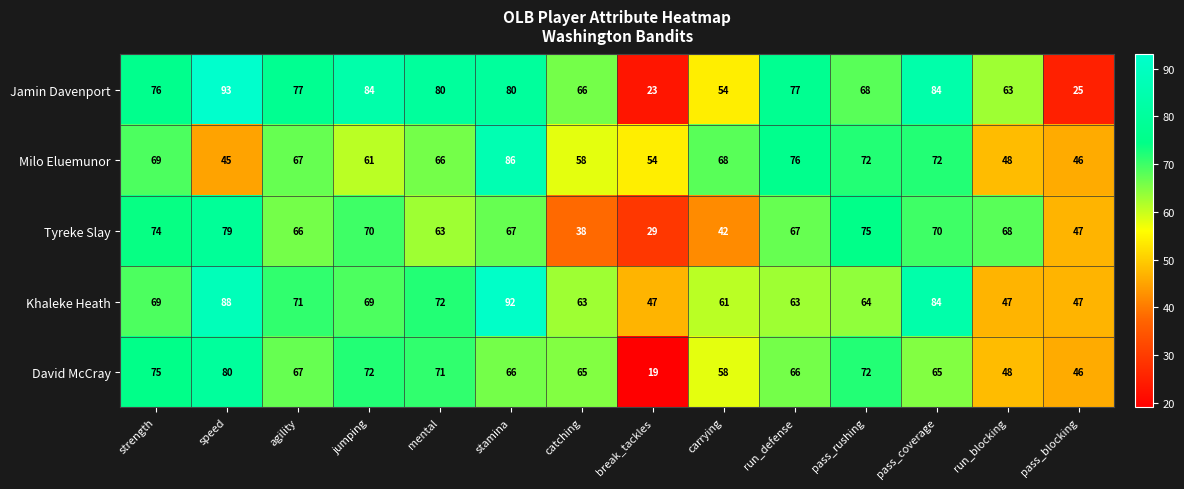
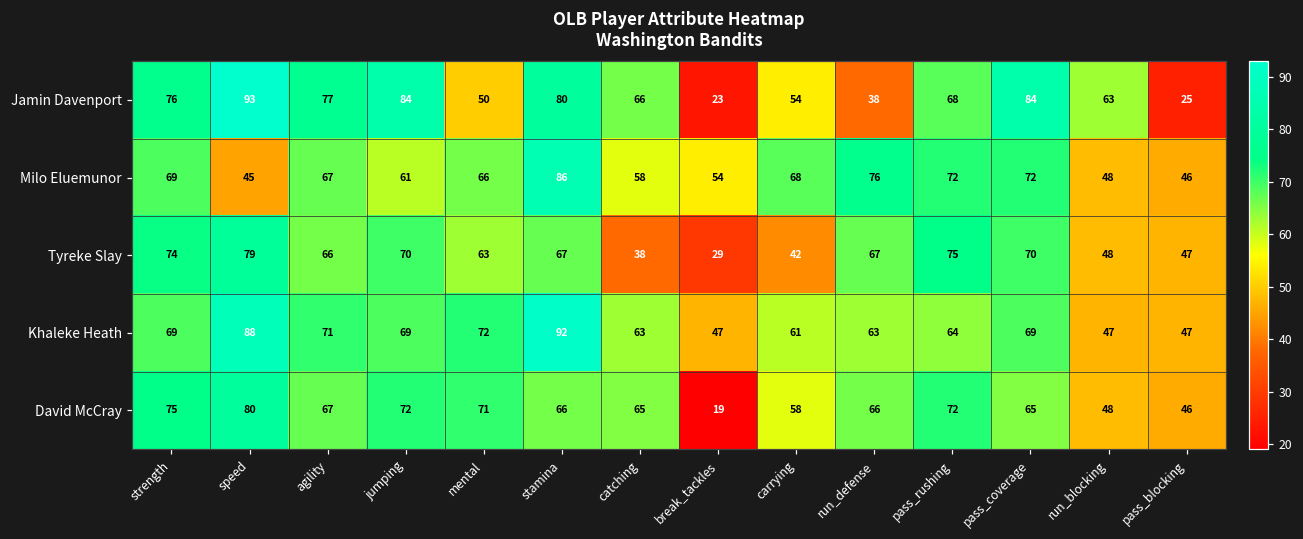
  {
    "Jamin Davenport": {
      "strength": 76,
      "speed": 93,
      "agility": 77,
      "jumping": 84,
-     "mental": 80,
+     "mental": 50,
      "stamina": 80,
      "catching": 66,
      "break_tackles": 23,
      "carrying": 54,
-     "run_defense": 77,
+     "run_defense": 38,
      "pass_rushing": 68,
      "pass_coverage": 84,
      "run_blocking": 63,
      "pass_blocking": 25
    },
    "Milo Eluemunor": {
      "strength": 69,
      "speed": 45,
      "agility": 67,
      "jumping": 61,
      "mental": 66,
      "stamina": 86,
      "catching": 58,
      "break_tackles": 54,
      "carrying": 68,
      "run_defense": 76,
      "pass_rushing": 72,
      "pass_coverage": 72,
      "run_blocking": 48,
      "pass_blocking": 46
    },
    "Tyreke Slay": {
      "strength": 74,
      "speed": 79,
      "agility": 66,
      "jumping": 70,
      "mental": 63,
      "stamina": 67,
      "catching": 38,
      "break_tackles": 29,
      "carrying": 42,
      "run_defense": 67,
      "pass_rushing": 75,
      "pass_coverage": 70,
-     "run_blocking": 68,
+     "run_blocking": 48,
      "pass_blocking": 47
    },
    "Khaleke Heath": {
      "strength": 69,
      "speed": 88,
      "agility": 71,
      "jumping": 69,
      "mental": 72,
      "stamina": 92,
      "catching": 63,
      "break_tackles": 47,
      "carrying": 61,
      "run_defense": 63,
      "pass_rushing": 64,
-     "pass_coverage": 84,
+     "pass_coverage": 69,
      "run_blocking": 47,
      "pass_blocking": 47
    },
    "David McCray": {
      "strength": 75,
      "speed": 80,
      "agility": 67,
      "jumping": 72,
      "mental": 71,
      "stamina": 66,
      "catching": 65,
      "break_tackles": 19,
      "carrying": 58,
      "run_defense": 66,
      "pass_rushing": 72,
      "pass_coverage": 65,
      "run_blocking": 48,
      "pass_blocking": 46
    }
  }
